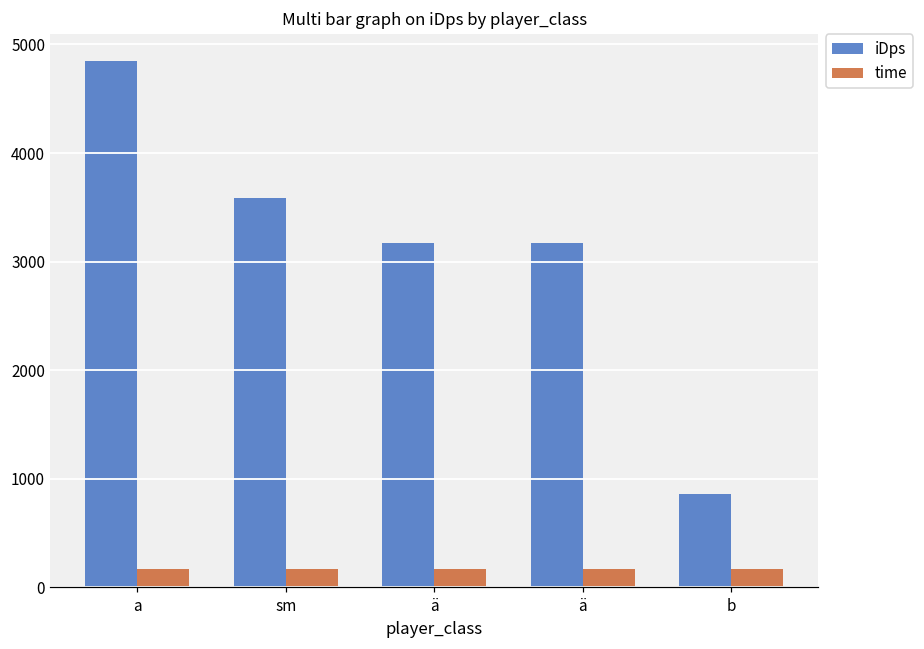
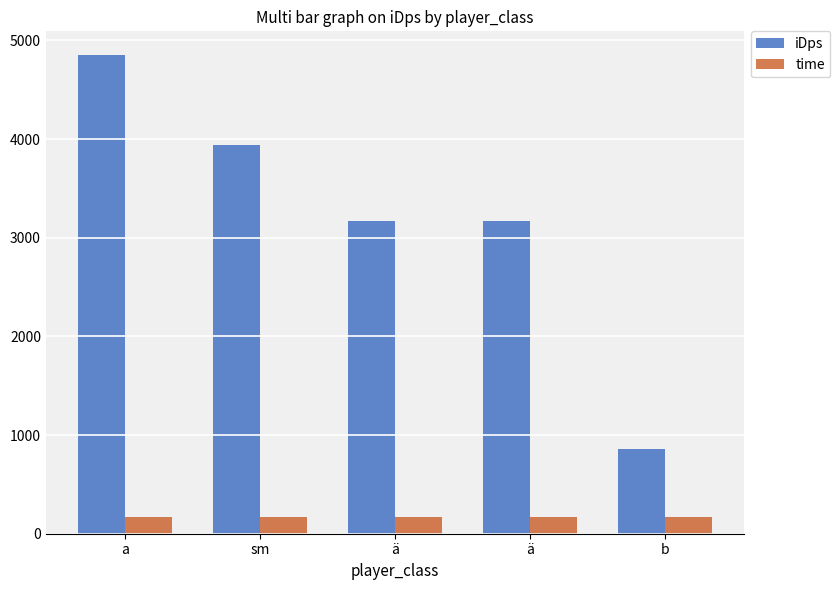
  {
    "iDps": {
      "a": 4800,
-     "sm": 3600,
+     "sm": 3900,
      "b": 900
    },
    "time": {
      "a": 200,
      "sm": 200,
      "b": 200
    }
  }
